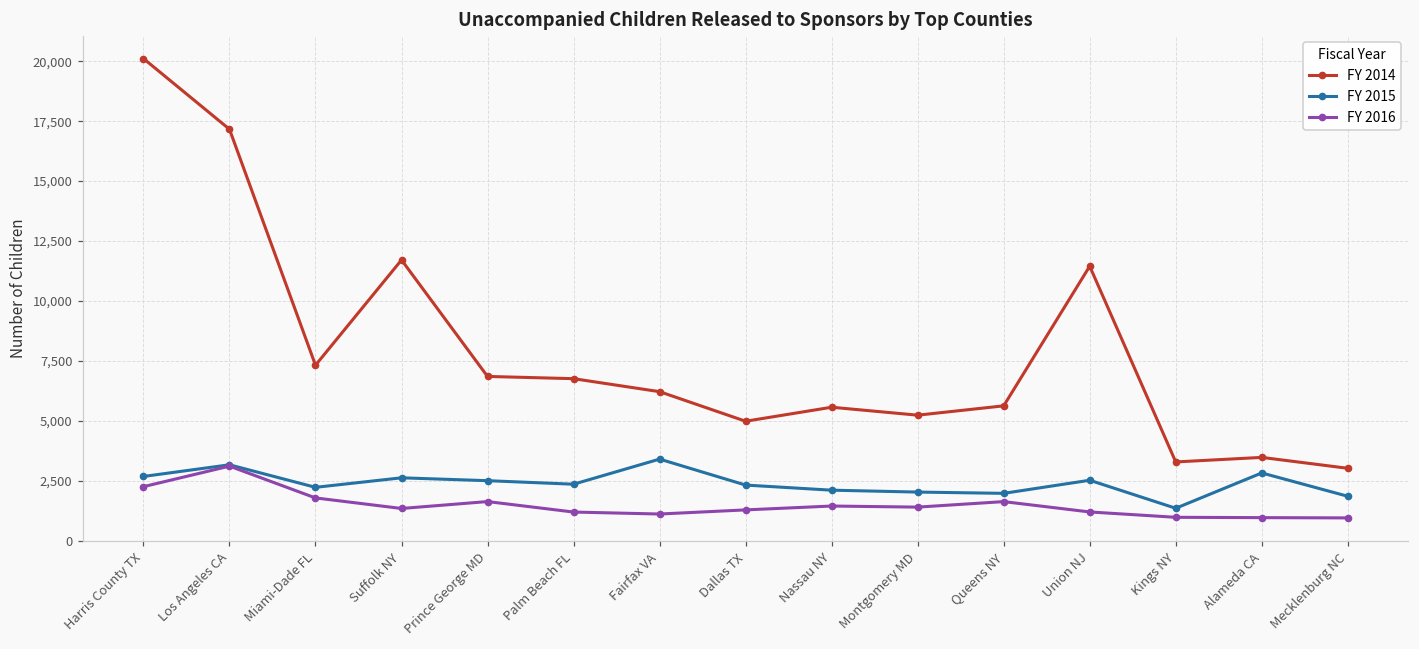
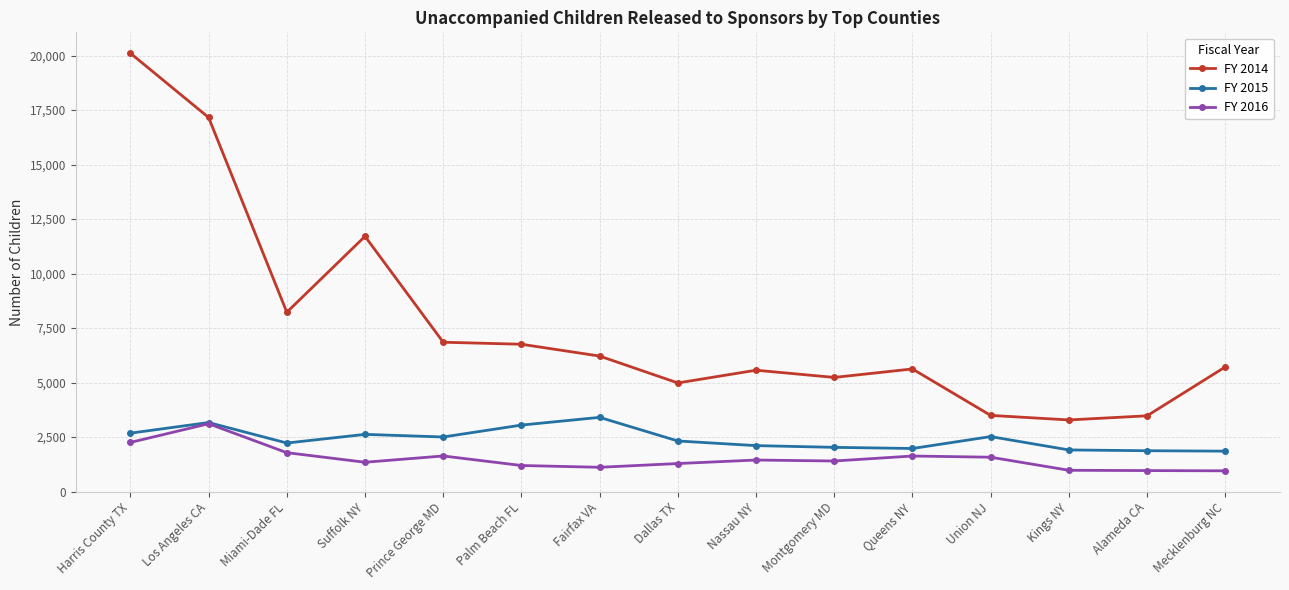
  {
    "FY 2014": {
      "Harris County TX": "20,100",
      "Los Angeles CA": "17,200",
-     "Miami-Dade FL": "7,300",
+     "Miami-Dade FL": "8,200",
      "Suffolk NY": "11,700",
      "Prince George MD": "6,900",
      "Palm Beach FL": "6,800",
      "Fairfax VA": "6,200",
      "Dallas TX": "5,000",
      "Nassau NY": "5,600",
      "Montgomery MD": "5,200",
      "Queens NY": "5,600",
-     "Union NJ": "11,500",
+     "Union NJ": "3,500",
      "Kings NY": "3,300",
      "Alameda CA": "3,500",
-     "Mecklenburg NC": "3,000"
+     "Mecklenburg NC": "5,700"
    },
    "FY 2015": {
      "Harris County TX": "2,700",
      "Miami-Dade FL": "2,200",
      "Suffolk NY": "2,600",
      "Prince George MD": "2,500",
-     "Palm Beach FL": "2,400",
+     "Palm Beach FL": "3,100",
      "Fairfax VA": "3,400",
      "Dallas TX": "2,300",
      "Nassau NY": "2,100",
      "Montgomery MD": "2,000",
      "Queens NY": "2,000",
      "Union NJ": "2,500",
-     "Kings NY": "1,400",
-     "Alameda CA": "2,800",
+     "Kings NY": "1,900",
+     "Alameda CA": "1,900",
      "Mecklenburg NC": "1,900"
    },
    "FY 2016": {
      "Harris County TX": "2,300",
      "Miami-Dade FL": "1,800",
      "Suffolk NY": "1,300",
      "Prince George MD": "1,600",
      "Palm Beach FL": "1,200",
      "Fairfax VA": "1,100",
      "Dallas TX": "1,300",
      "Nassau NY": "1,500",
      "Montgomery MD": "1,400",
      "Queens NY": "1,600",
-     "Union NJ": "1,200",
+     "Union NJ": "1,600",
      "Kings NY": "1,000",
      "Alameda CA": "1,000",
      "Mecklenburg NC": "1,000"
    }
  }
